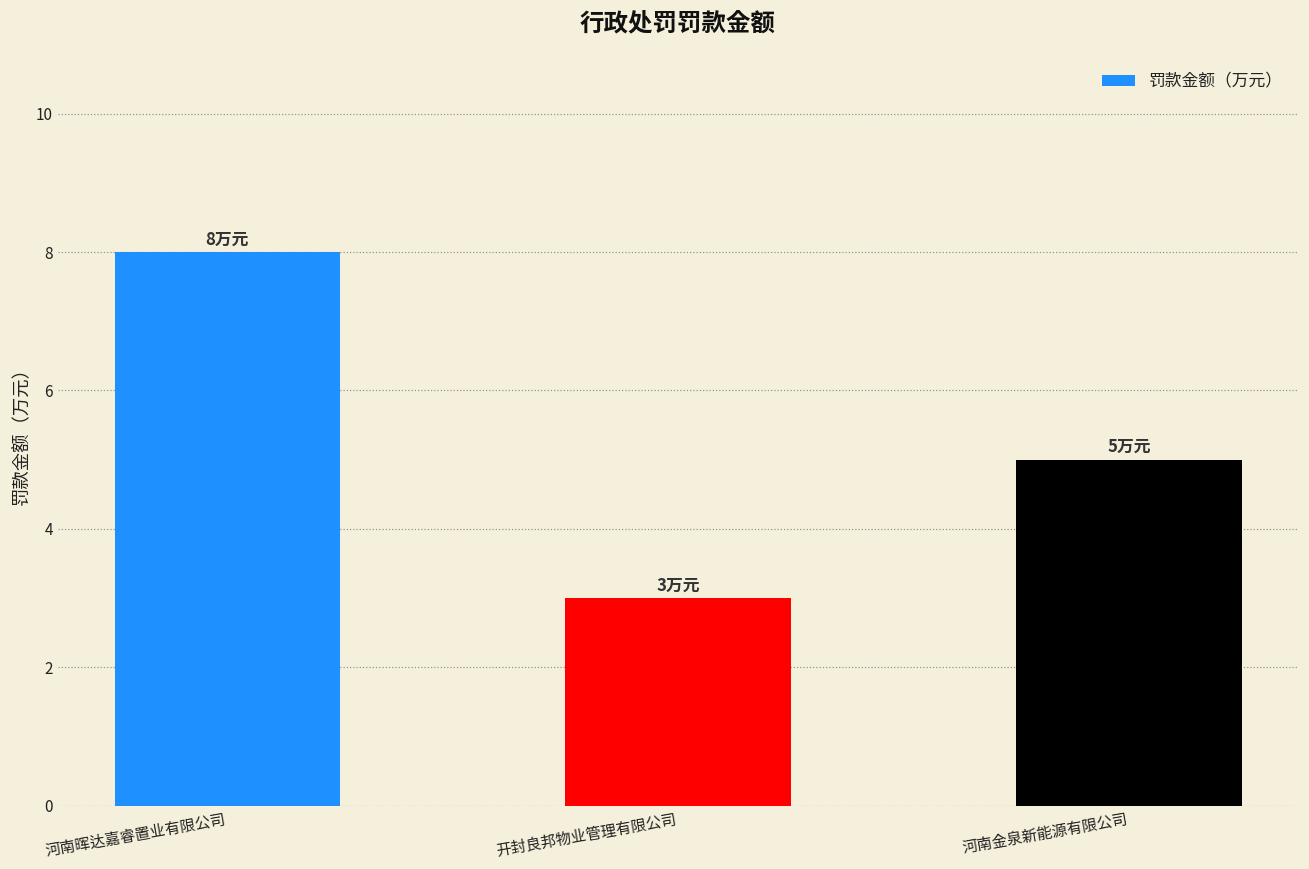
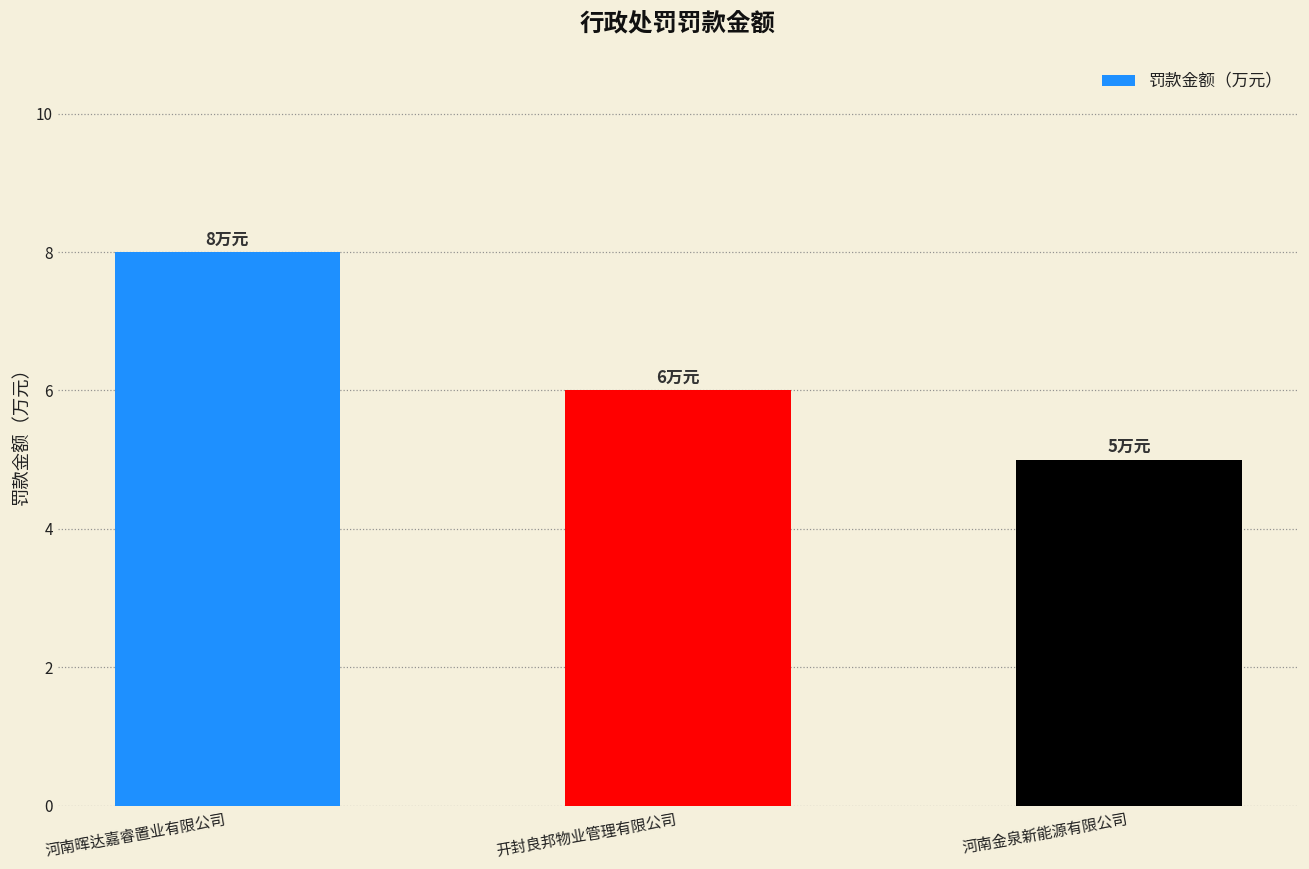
  {
    "河南晖达嘉睿置业有限公司": 8,
-   "开封良邦物业管理有限公司": 3,
+   "开封良邦物业管理有限公司": 6,
    "河南金泉新能源有限公司": 5
  }
